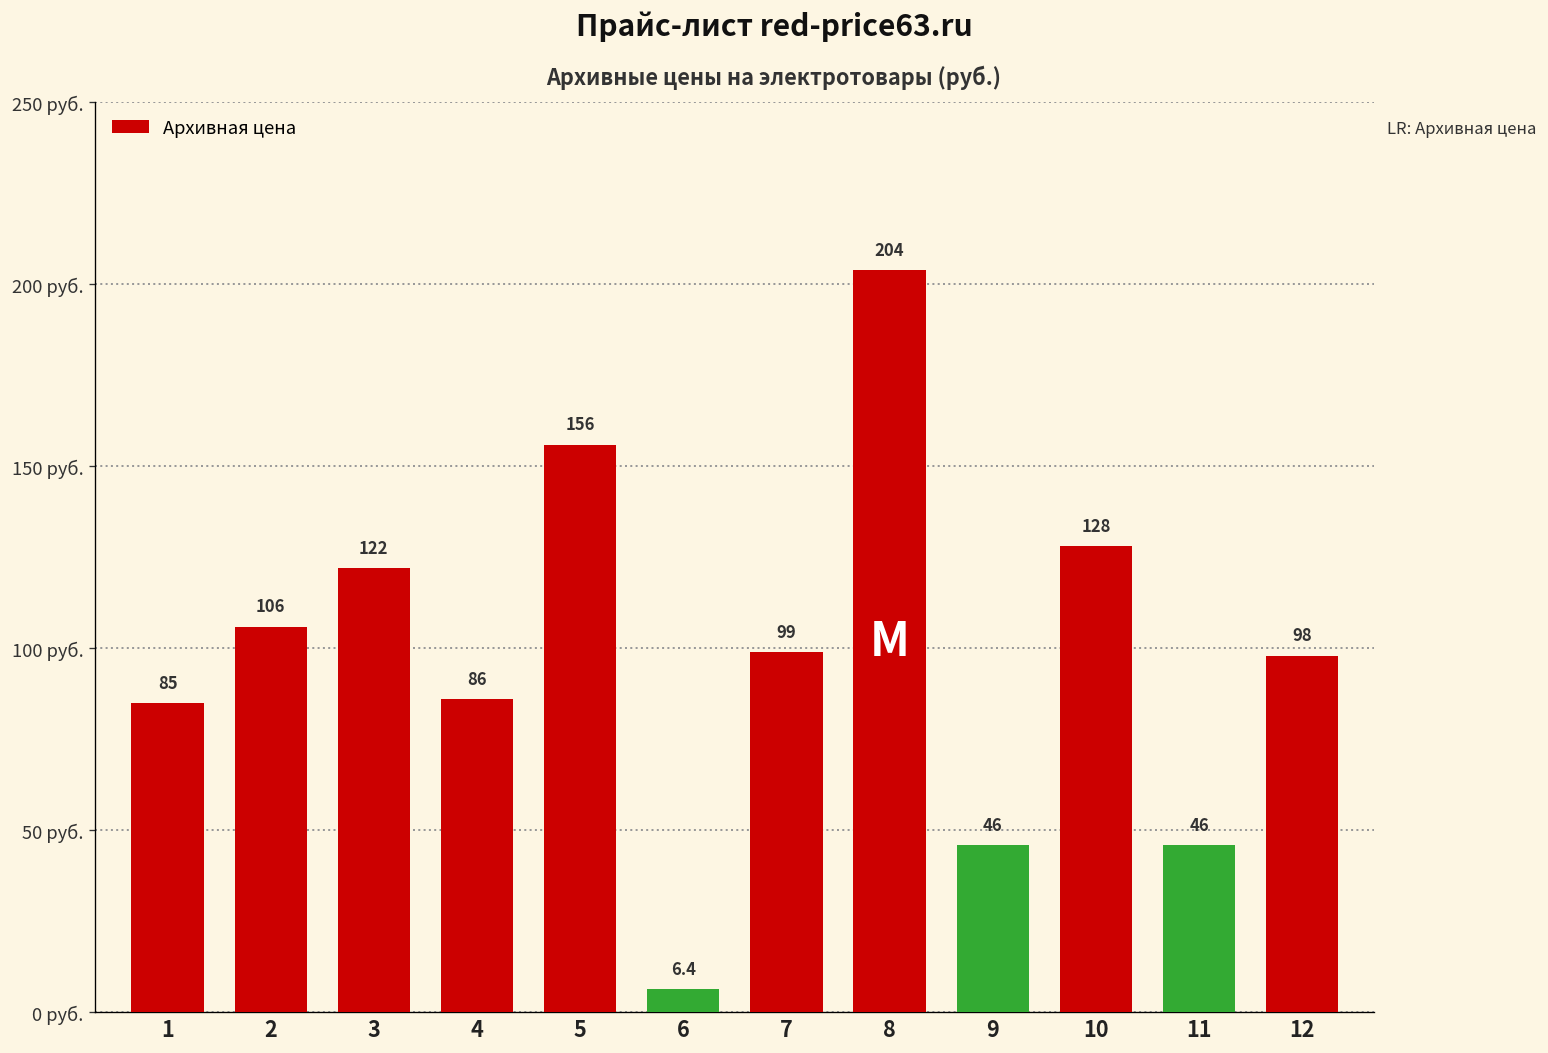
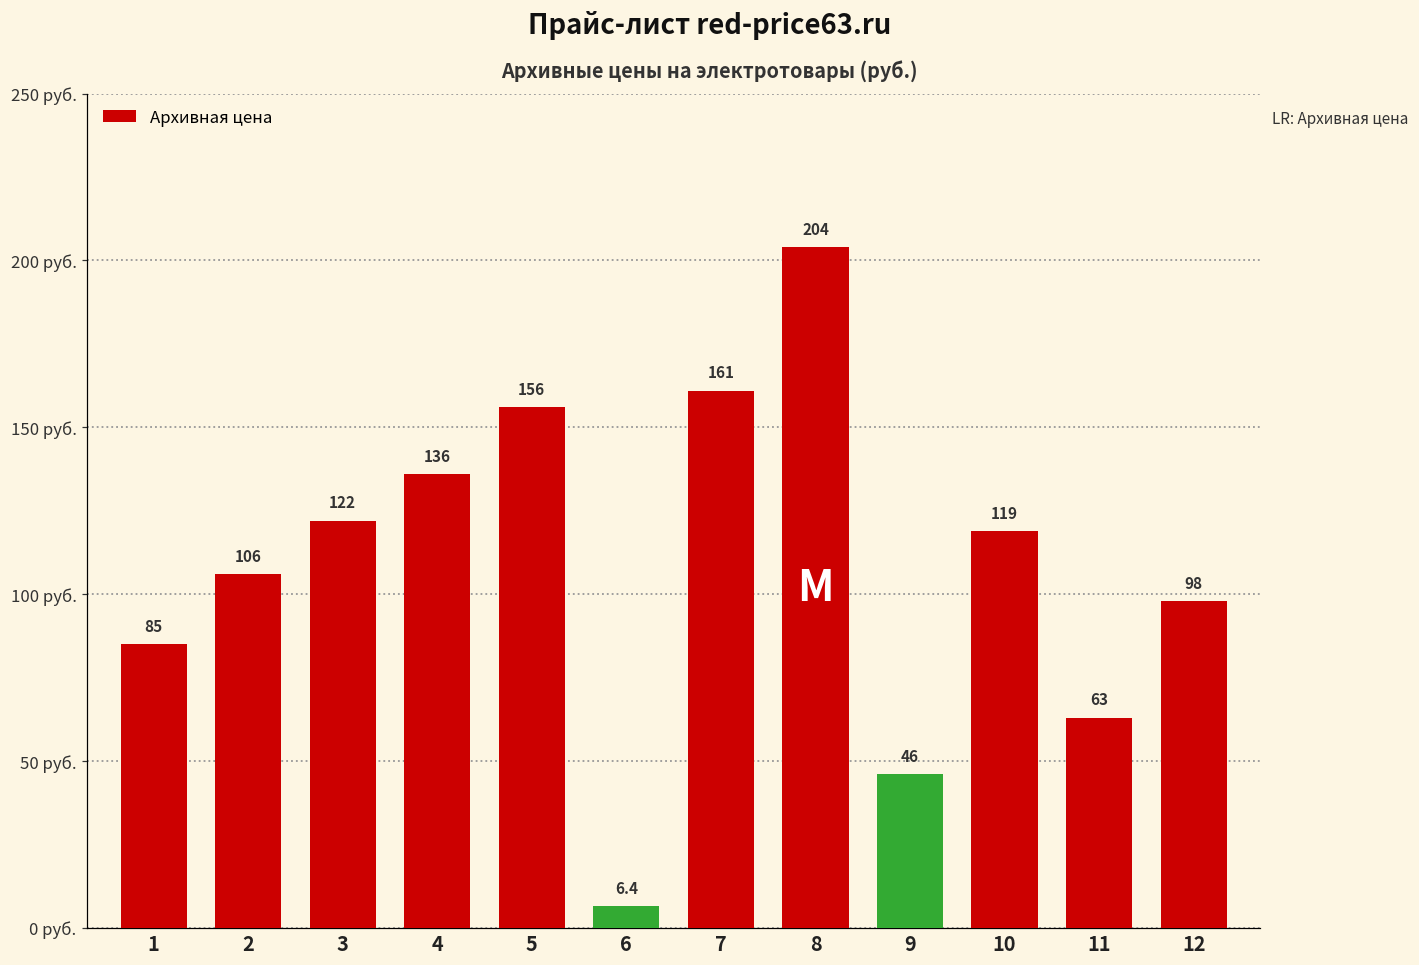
  {
    "1": 85,
    "2": 106,
    "3": 122,
-   "4": 86,
+   "4": 136,
    "5": 156,
    "6": 6.4,
-   "7": 99,
+   "7": 161,
    "8": 204,
    "9": 46,
-   "10": 128,
-   "11": 46,
+   "10": 119,
+   "11": 63,
    "12": 98
  }
